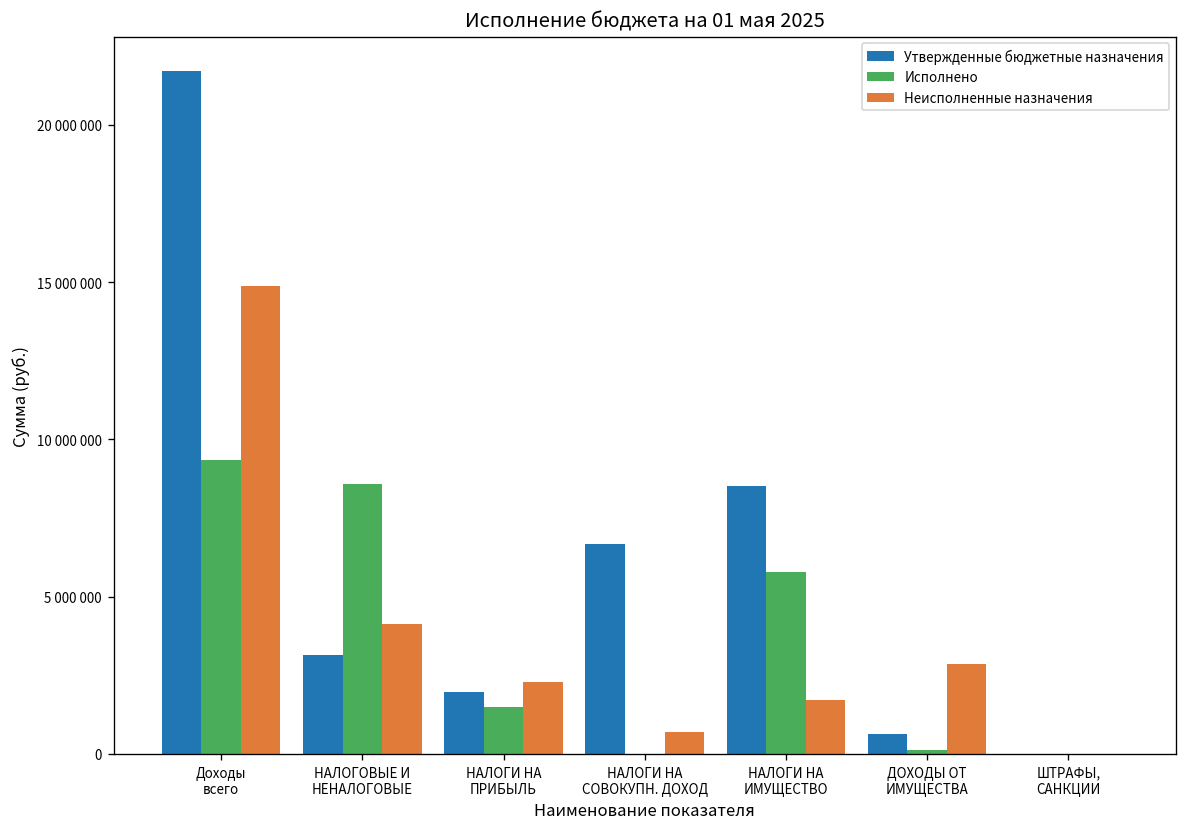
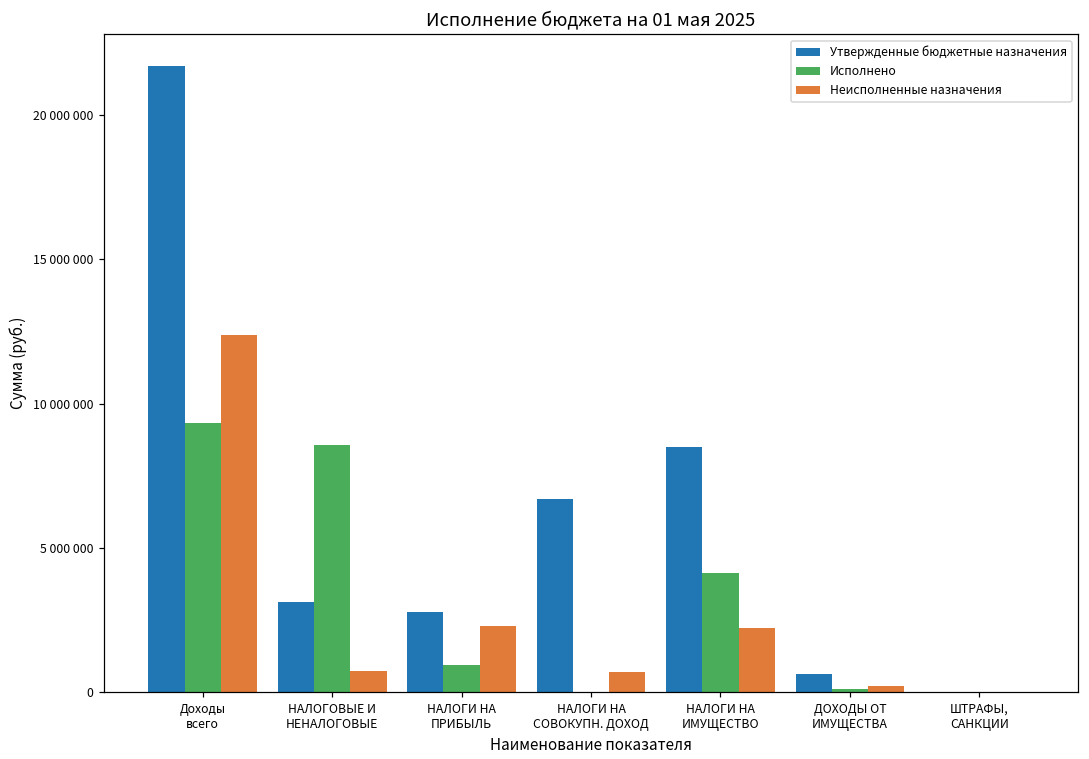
  {
    "Утвержденные бюджетные назначения": {
      "Доходы всего": 21700000,
      "НАЛОГОВЫЕ И НЕНАЛОГОВЫЕ": 3100000,
-     "НАЛОГИ НА ПРИБЫЛЬ": 2000000,
+     "НАЛОГИ НА ПРИБЫЛЬ": 2800000,
      "НАЛОГИ НА СОВОКУПН. ДОХОД": 6700000,
      "НАЛОГИ НА ИМУЩЕСТВО": 8500000,
      "ДОХОДЫ ОТ ИМУЩЕСТВА": 600000
    },
    "Исполнено": {
      "Доходы всего": 9300000,
      "НАЛОГОВЫЕ И НЕНАЛОГОВЫЕ": 8600000,
-     "НАЛОГИ НА ПРИБЫЛЬ": 1500000,
+     "НАЛОГИ НА ПРИБЫЛЬ": 900000,
      "НАЛОГИ НА СОВОКУПН. ДОХОД": 0,
-     "НАЛОГИ НА ИМУЩЕСТВО": 5800000,
+     "НАЛОГИ НА ИМУЩЕСТВО": 4100000,
      "ДОХОДЫ ОТ ИМУЩЕСТВА": 100000,
      "ШТРАФЫ, САНКЦИИ": 0
    },
    "Неисполненные назначения": {
-     "Доходы всего": 14900000,
-     "НАЛОГОВЫЕ И НЕНАЛОГОВЫЕ": 4100000,
+     "Доходы всего": 12400000,
+     "НАЛОГОВЫЕ И НЕНАЛОГОВЫЕ": 700000,
      "НАЛОГИ НА ПРИБЫЛЬ": 2300000,
      "НАЛОГИ НА СОВОКУПН. ДОХОД": 700000,
-     "НАЛОГИ НА ИМУЩЕСТВО": 1700000,
-     "ДОХОДЫ ОТ ИМУЩЕСТВА": 2800000
+     "НАЛОГИ НА ИМУЩЕСТВО": 2200000,
+     "ДОХОДЫ ОТ ИМУЩЕСТВА": 200000
    }
  }
